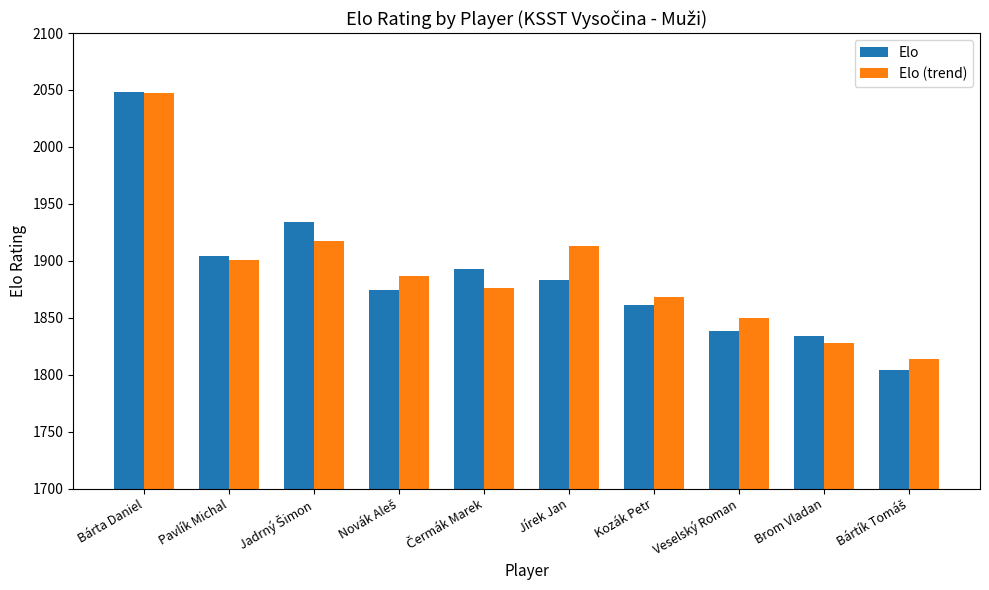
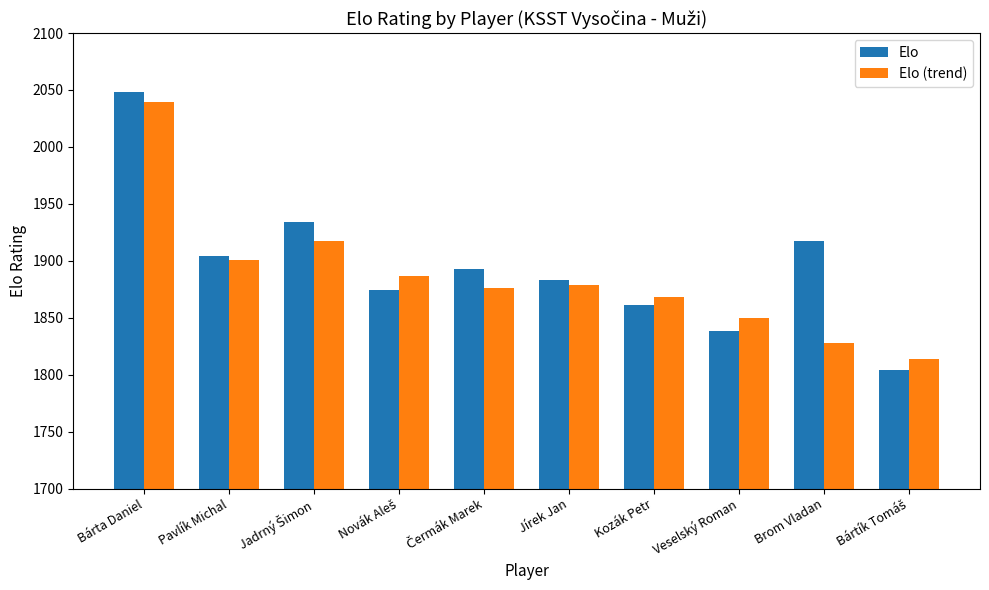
  {
    "Elo": {
      "Bárta Daniel": 2048,
      "Pavlík Michal": 1904,
      "Jadrný Šimon": 1934,
      "Novák Aleš": 1874,
      "Čermák Marek": 1893,
      "Jírek Jan": 1883,
      "Kozák Petr": 1861,
      "Veselský Roman": 1838,
-     "Brom Vladan": 1834,
+     "Brom Vladan": 1917,
      "Bártík Tomáš": 1804
    },
    "Elo (trend)": {
-     "Bárta Daniel": 2047,
+     "Bárta Daniel": 2039,
      "Pavlík Michal": 1900,
      "Jadrný Šimon": 1917,
      "Novák Aleš": 1887,
      "Čermák Marek": 1876,
-     "Jírek Jan": 1913,
+     "Jírek Jan": 1879,
      "Kozák Petr": 1868,
      "Veselský Roman": 1850,
      "Brom Vladan": 1827,
      "Bártík Tomáš": 1814
    }
  }
